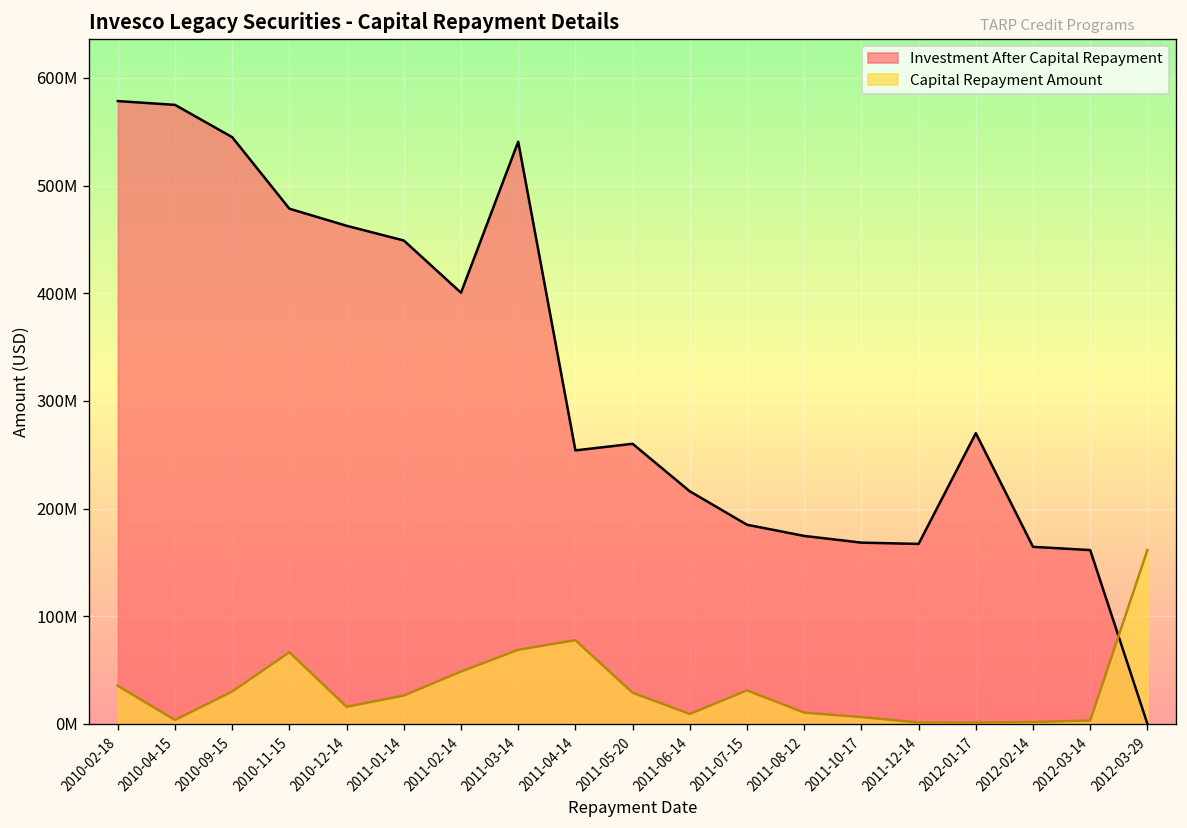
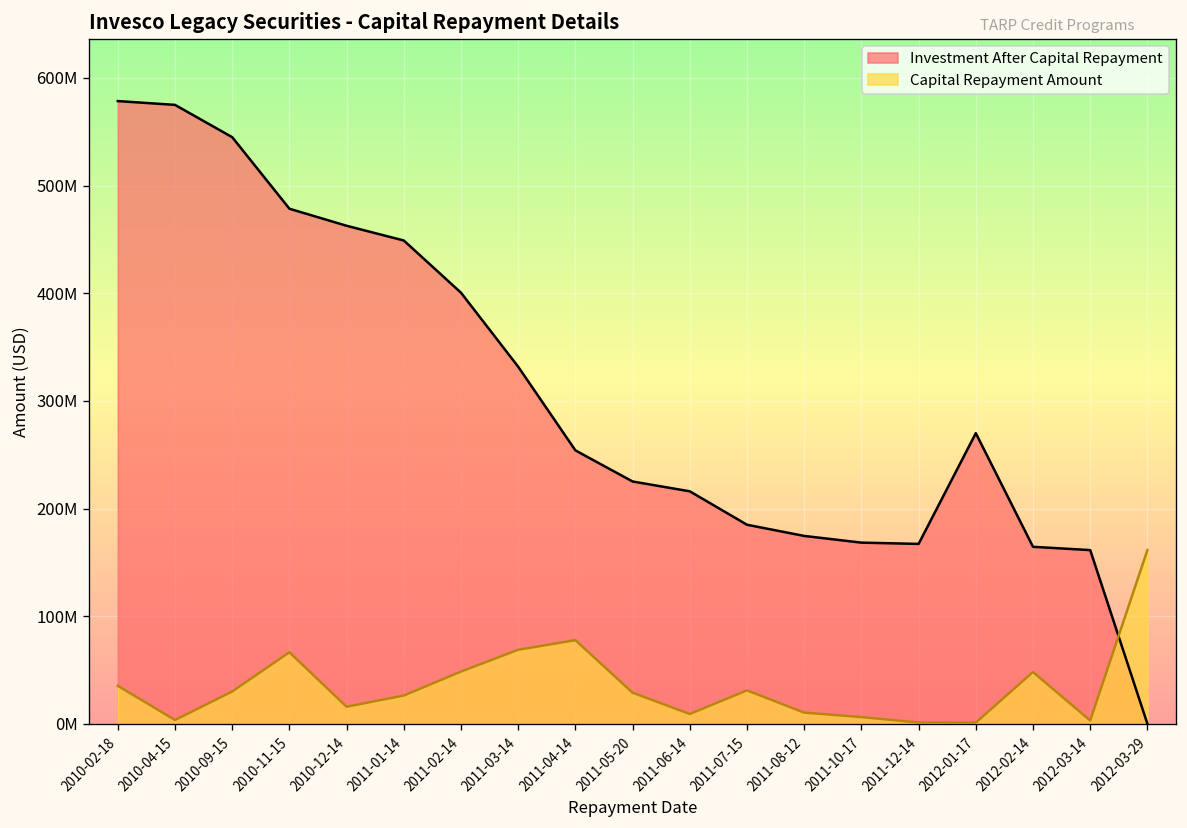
  {
    "Investment After Capital Repayment": {
      "2010-02-18": 580000000,
      "2010-04-15": 570000000,
      "2010-09-15": 540000000,
      "2010-11-15": 480000000,
      "2010-12-14": 460000000,
      "2011-01-14": 450000000,
      "2011-02-14": 400000000,
-     "2011-03-14": 540000000,
+     "2011-03-14": 330000000,
      "2011-04-14": 250000000,
-     "2011-05-20": 260000000,
+     "2011-05-20": 230000000,
      "2011-06-14": 220000000,
      "2011-07-15": 180000000,
      "2011-08-12": 170000000,
      "2011-10-17": 170000000,
      "2011-12-14": 170000000,
      "2012-01-17": 270000000,
      "2012-02-14": 160000000,
      "2012-03-14": 160000000,
      "2012-03-29": 0
    },
    "Capital Repayment Amount": {
      "2010-02-18": 40000000,
      "2010-04-15": 0,
      "2010-09-15": 30000000,
      "2010-11-15": 70000000,
      "2010-12-14": 20000000,
      "2011-01-14": 30000000,
      "2011-02-14": 50000000,
      "2011-03-14": 70000000,
      "2011-04-14": 80000000,
      "2011-05-20": 30000000,
      "2011-06-14": 10000000,
      "2011-07-15": 30000000,
      "2011-08-12": 10000000,
      "2011-10-17": 10000000,
      "2011-12-14": 0,
      "2012-01-17": 0,
-     "2012-02-14": 0,
+     "2012-02-14": 50000000,
      "2012-03-14": 0,
      "2012-03-29": 160000000
    }
  }
